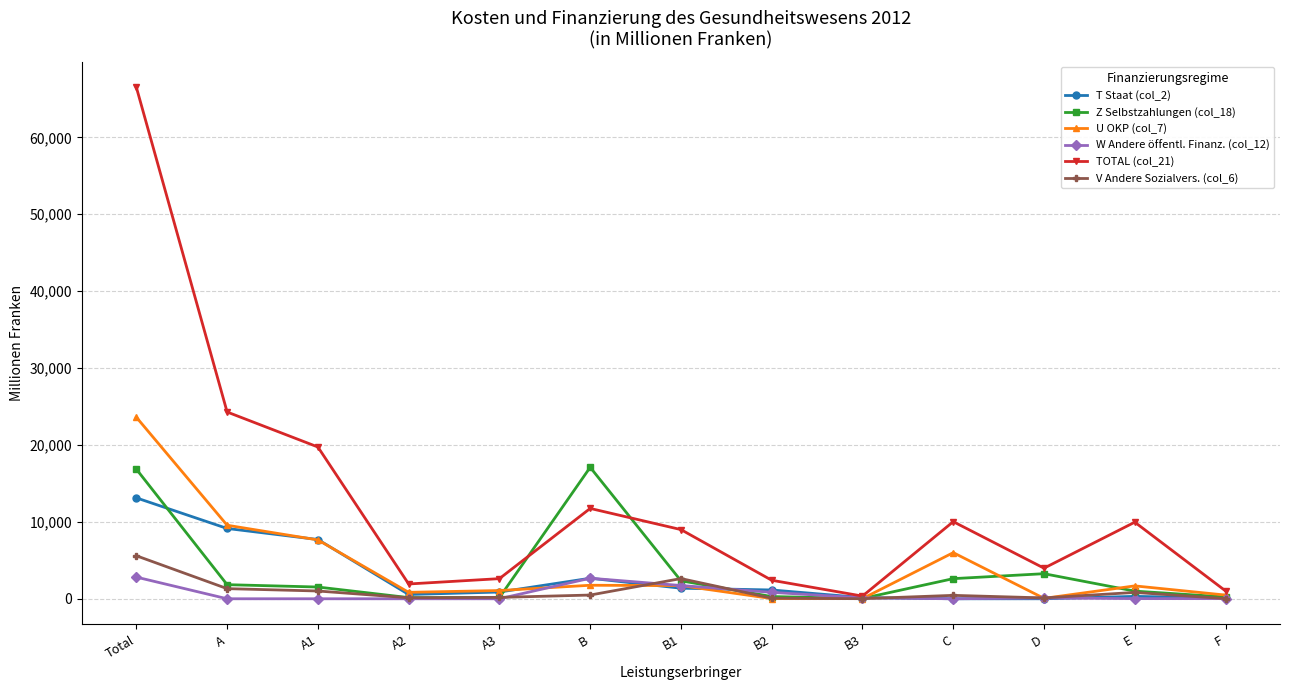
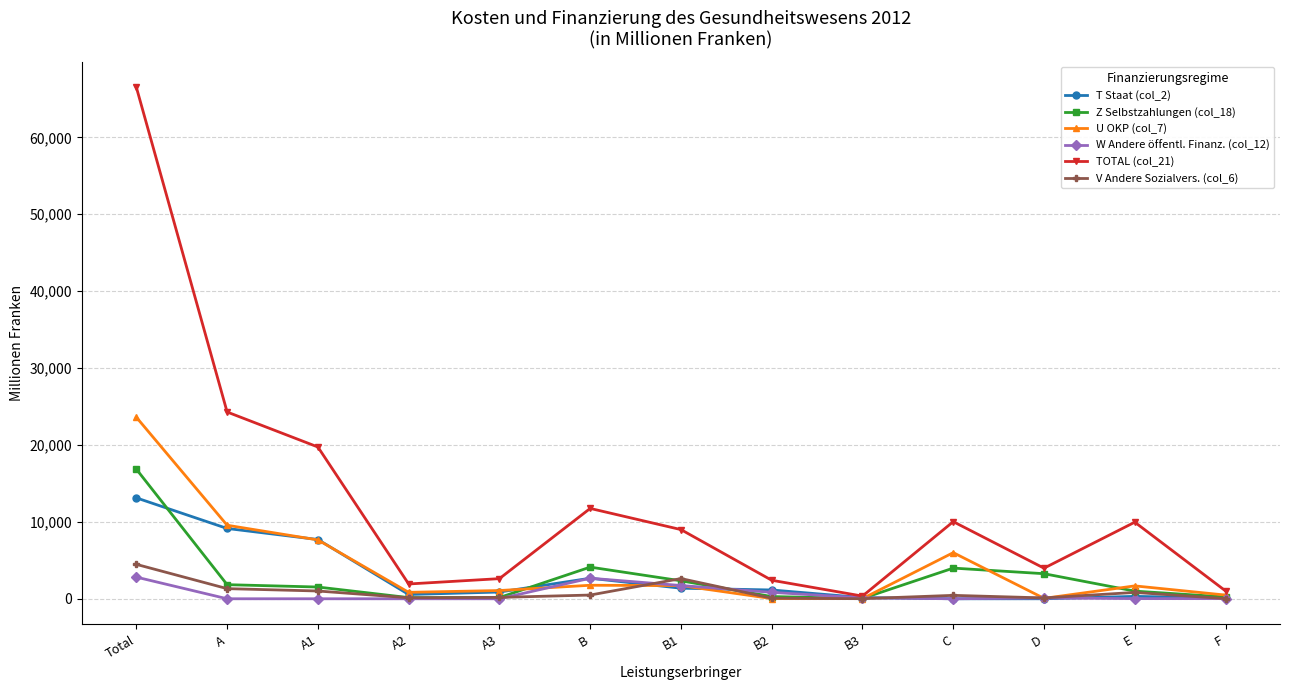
  {
    "T Staat (col_2)": {
      "Total": "13,000",
      "A": "9,000",
      "B1": "1,000"
    },
    "Z Selbstzahlungen (col_18)": {
      "Total": "17,000",
      "A": "2,000",
      "A1": "2,000",
-     "B": "17,000",
-     "C": "3,000",
+     "B": "4,000",
+     "C": "4,000",
      "D": "3,000"
    },
    "U OKP (col_7)": {
      "Total": "24,000",
      "A": "10,000",
      "B": "2,000",
      "C": "6,000",
      "E": "2,000"
    },
    "W Andere öffentl. Finanz. (col_12)": {
      "Total": "3,000",
      "A": "0",
      "A1": "0"
    },
    "TOTAL (col_21)": {
      "Total": "67,000",
      "A": "24,000",
      "A1": "20,000",
      "A2": "2,000",
      "A3": "3,000",
      "B": "12,000",
      "B1": "9,000",
      "B2": "2,000",
      "C": "10,000",
      "D": "4,000",
      "E": "10,000",
      "F": "1,000"
    },
    "V Andere Sozialvers. (col_6)": {
-     "Total": "6,000",
+     "Total": "4,000",
      "A": "1,000",
      "A1": "1,000",
      "B": "0",
      "C": "0"
    }
  }
